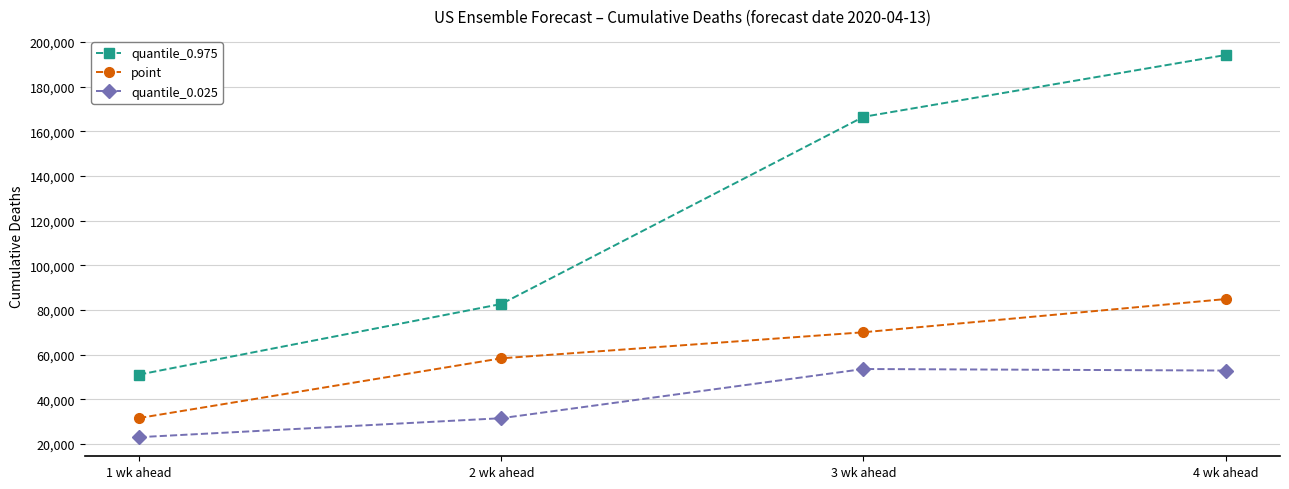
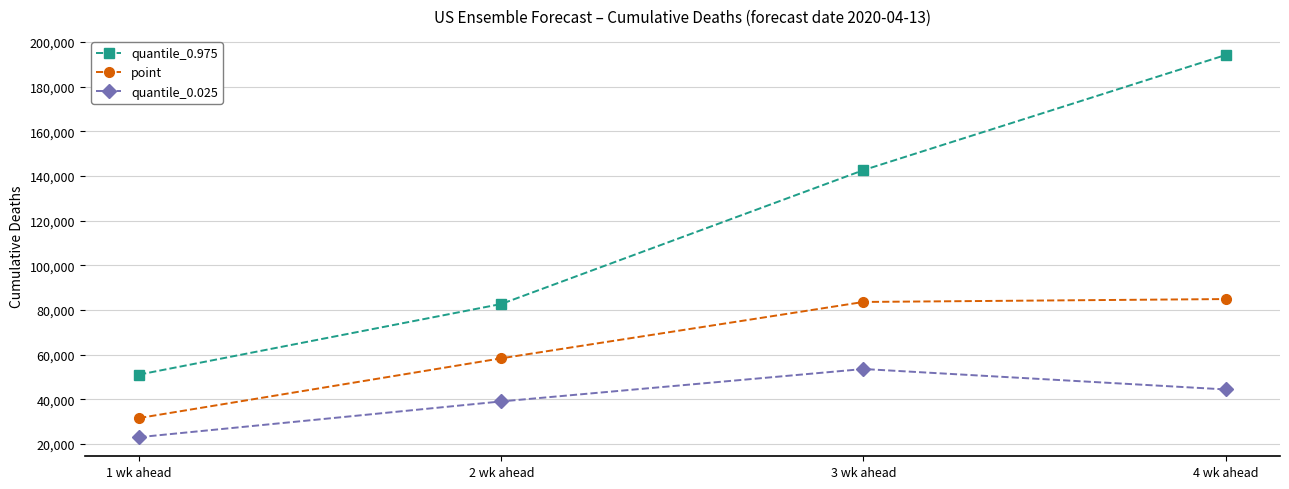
  {
    "quantile_0.975": {
      "1 wk ahead": "51,000",
      "2 wk ahead": "83,000",
-     "3 wk ahead": "166,000",
+     "3 wk ahead": "143,000",
      "4 wk ahead": "194,000"
    },
    "point": {
      "1 wk ahead": "32,000",
      "2 wk ahead": "58,000",
-     "3 wk ahead": "70,000",
+     "3 wk ahead": "84,000",
      "4 wk ahead": "85,000"
    },
    "quantile_0.025": {
      "1 wk ahead": "23,000",
-     "2 wk ahead": "32,000",
+     "2 wk ahead": "39,000",
      "3 wk ahead": "54,000",
-     "4 wk ahead": "53,000"
+     "4 wk ahead": "44,000"
    }
  }
